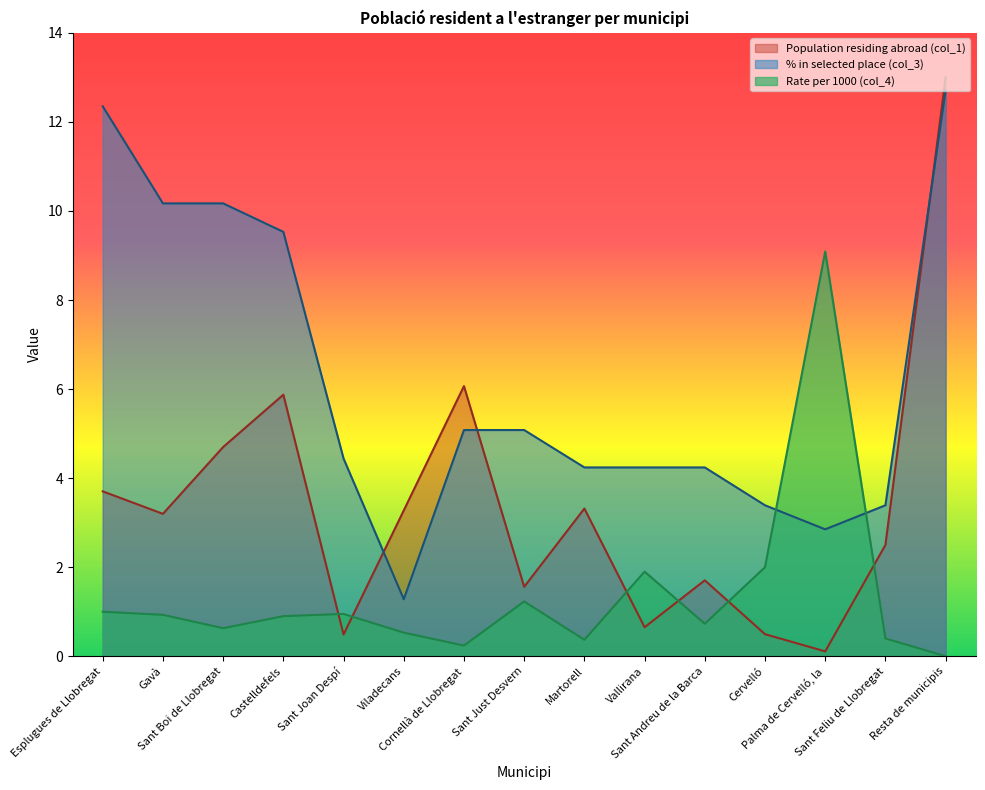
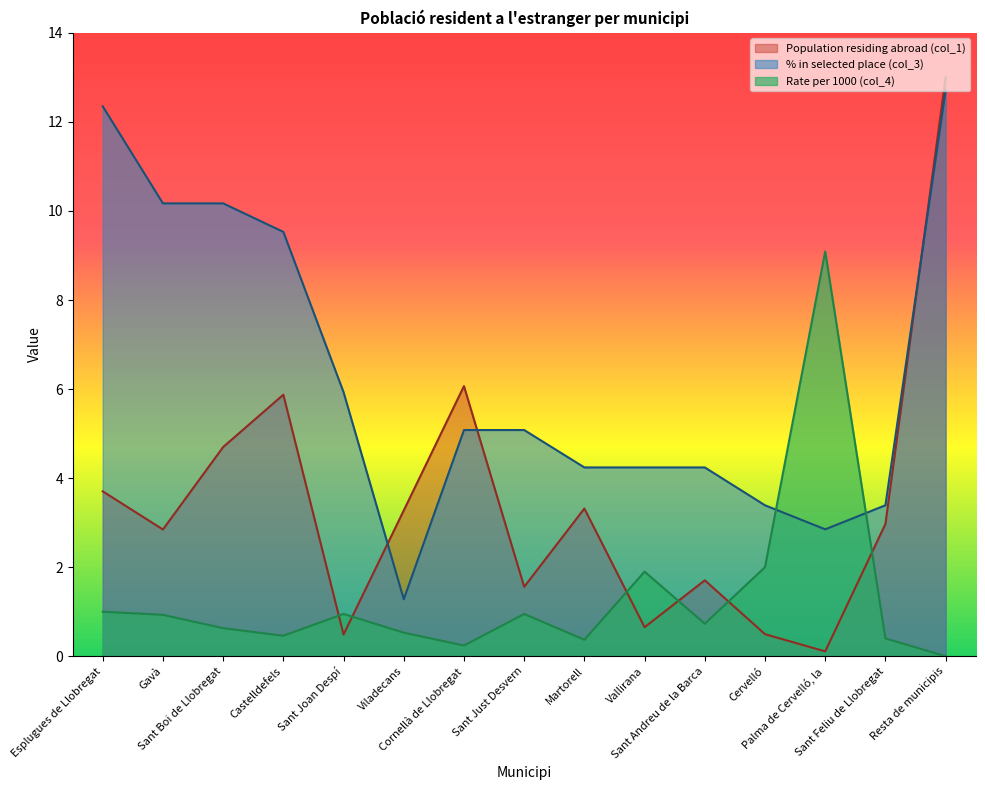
  {
    "Population residing abroad (col_1)": {
      "Esplugues de Llobregat": 3.7,
-     "Gavà": 3.2,
+     "Gavà": 2.8,
      "Sant Boi de Llobregat": 4.7,
      "Castelldefels": 5.9,
      "Sant Joan Despí": 0.5,
      "Viladecans": 3.3,
      "Cornellà de Llobregat": 6.1,
      "Sant Just Desvern": 1.6,
      "Martorell": 3.3,
      "Vallirana": 0.7,
      "Sant Andreu de la Barca": 1.7,
      "Cervelló": 0.5,
      "Palma de Cervelló, la": 0.1,
-     "Sant Feliu de Llobregat": 2.5
+     "Sant Feliu de Llobregat": 3.0
    },
    "% in selected place (col_3)": {
      "Esplugues de Llobregat": 12.4,
      "Gavà": 10.2,
      "Sant Boi de Llobregat": 10.2,
      "Castelldefels": 9.5,
-     "Sant Joan Despí": 4.4,
+     "Sant Joan Despí": 5.9,
      "Viladecans": 1.3,
      "Cornellà de Llobregat": 5.1,
      "Sant Just Desvern": 5.1,
      "Martorell": 4.2,
      "Vallirana": 4.2,
      "Sant Andreu de la Barca": 4.2,
      "Cervelló": 3.4,
      "Palma de Cervelló, la": 2.9,
      "Sant Feliu de Llobregat": 3.4
    },
    "Rate per 1000 (col_4)": {
      "Esplugues de Llobregat": 1.0,
      "Gavà": 0.9,
      "Sant Boi de Llobregat": 0.6,
-     "Castelldefels": 0.9,
+     "Castelldefels": 0.5,
      "Sant Joan Despí": 1.0,
      "Viladecans": 0.5,
      "Cornellà de Llobregat": 0.2,
-     "Sant Just Desvern": 1.2,
+     "Sant Just Desvern": 1.0,
      "Martorell": 0.4,
      "Vallirana": 1.9,
      "Sant Andreu de la Barca": 0.7,
      "Cervelló": 2.0,
      "Palma de Cervelló, la": 9.1,
      "Sant Feliu de Llobregat": 0.4,
      "Resta de municipis": 0.0
    }
  }
